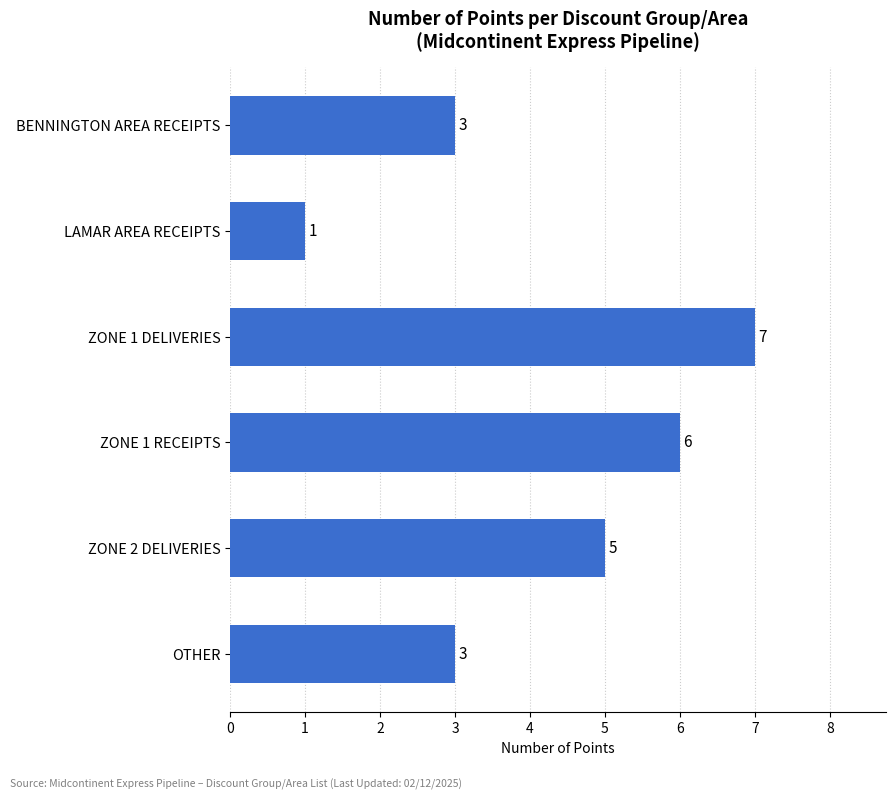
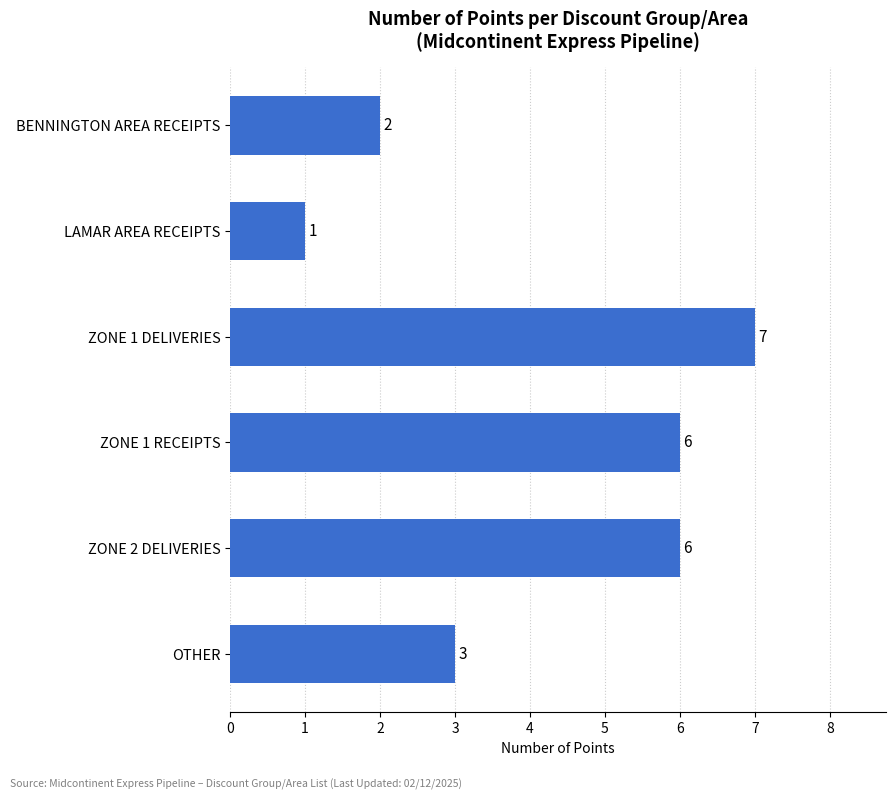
  {
-   "BENNINGTON AREA RECEIPTS": 3,
+   "BENNINGTON AREA RECEIPTS": 2,
    "LAMAR AREA RECEIPTS": 1,
    "ZONE 1 DELIVERIES": 7,
    "ZONE 1 RECEIPTS": 6,
-   "ZONE 2 DELIVERIES": 5,
+   "ZONE 2 DELIVERIES": 6,
    "OTHER": 3
  }
